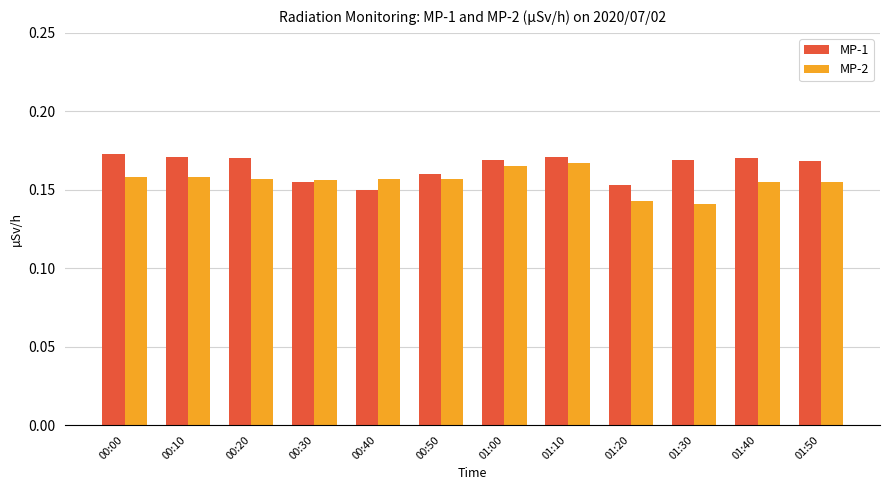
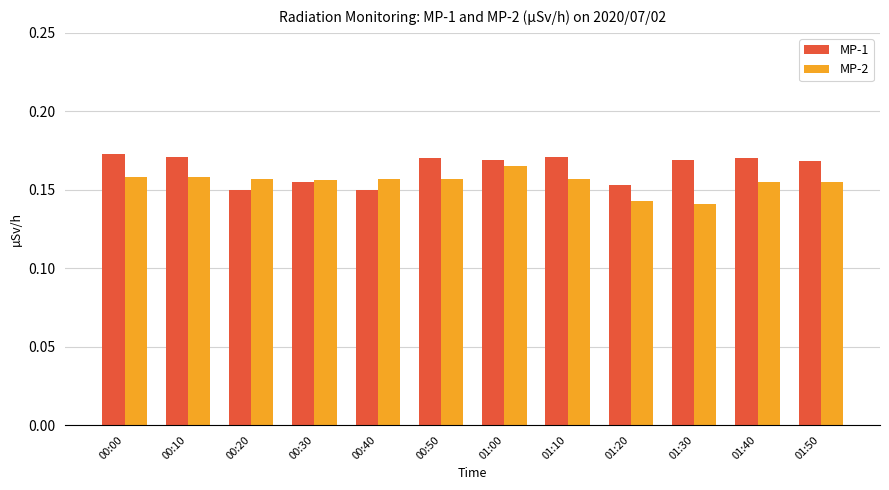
  {
    "MP-1": {
      "00:00": 0.173,
      "00:10": 0.17,
-     "00:20": 0.17,
+     "00:20": 0.15,
      "00:30": 0.155,
      "00:40": 0.15,
-     "00:50": 0.16,
+     "00:50": 0.17,
      "01:00": 0.17,
      "01:10": 0.17,
      "01:20": 0.153,
      "01:30": 0.17,
      "01:40": 0.17,
      "01:50": 0.168
    },
    "MP-2": {
      "00:00": 0.158,
      "00:10": 0.158,
      "00:20": 0.157,
      "00:30": 0.156,
      "00:40": 0.157,
      "00:50": 0.157,
      "01:00": 0.165,
-     "01:10": 0.167,
+     "01:10": 0.157,
      "01:20": 0.143,
      "01:30": 0.141,
      "01:40": 0.155,
      "01:50": 0.155
    }
  }
